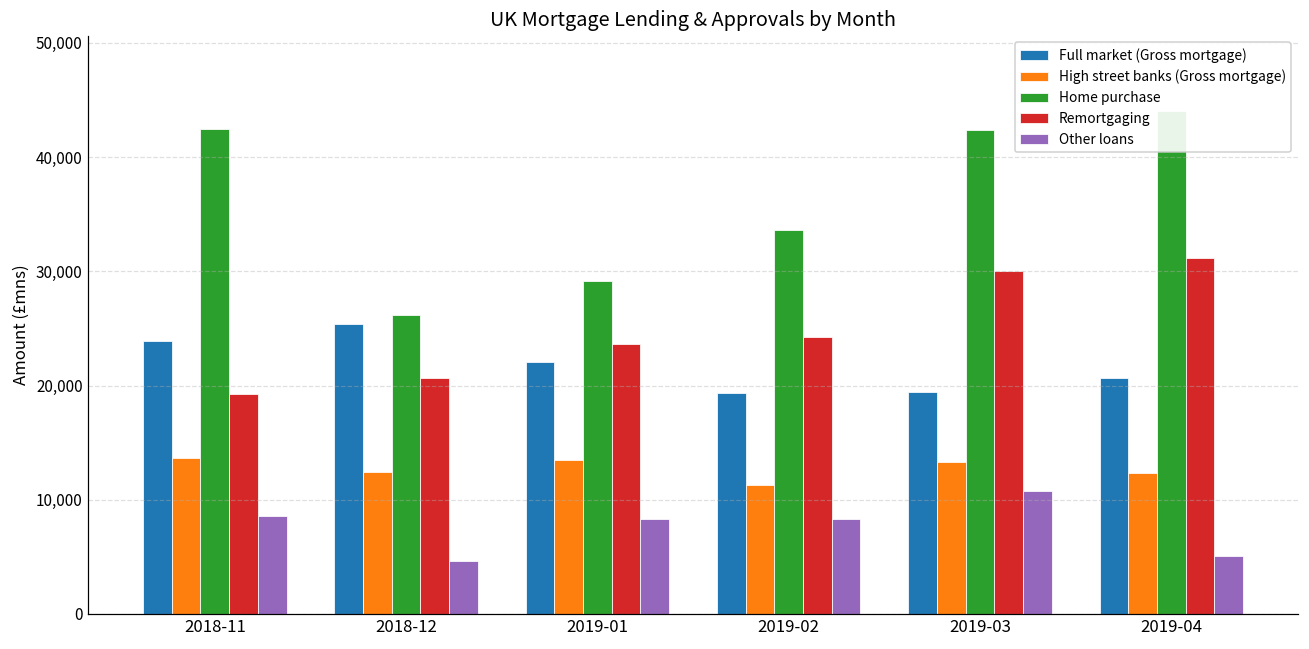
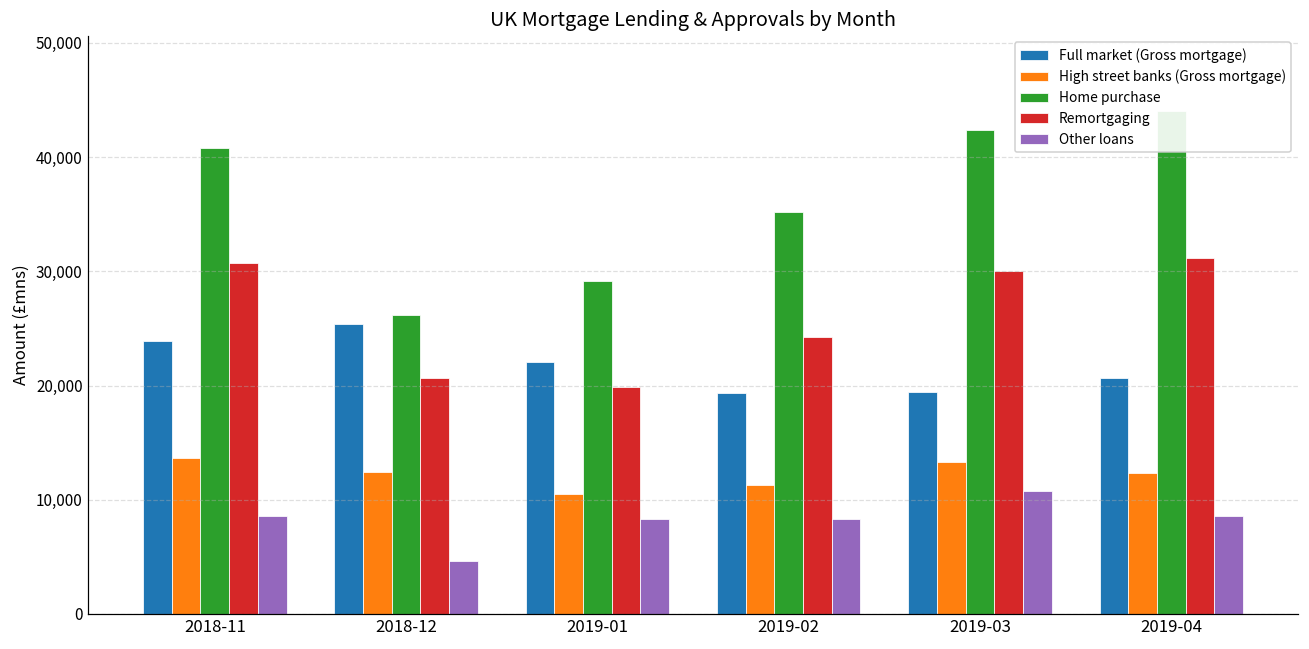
  {
    "Full market (Gross mortgage)": {
      "2018-11": "23,900",
      "2018-12": "25,400",
      "2019-01": "22,100",
      "2019-02": "19,300",
      "2019-03": "19,400",
      "2019-04": "20,700"
    },
    "High street banks (Gross mortgage)": {
      "2018-11": "13,700",
      "2018-12": "12,500",
-     "2019-01": "13,400",
+     "2019-01": "10,500",
      "2019-02": "11,300",
      "2019-03": "13,300",
      "2019-04": "12,300"
    },
    "Home purchase": {
-     "2018-11": "42,500",
+     "2018-11": "40,800",
      "2018-12": "26,100",
      "2019-01": "29,200",
-     "2019-02": "33,600",
+     "2019-02": "35,200",
      "2019-03": "42,300"
    },
    "Remortgaging": {
-     "2018-11": "19,200",
+     "2018-11": "30,700",
      "2018-12": "20,700",
-     "2019-01": "23,600",
+     "2019-01": "19,800",
      "2019-02": "24,300",
      "2019-03": "30,100",
      "2019-04": "31,100"
    },
    "Other loans": {
      "2018-11": "8,600",
      "2018-12": "4,600",
      "2019-01": "8,400",
      "2019-02": "8,400",
      "2019-03": "10,800",
-     "2019-04": "5,100"
+     "2019-04": "8,600"
    }
  }
